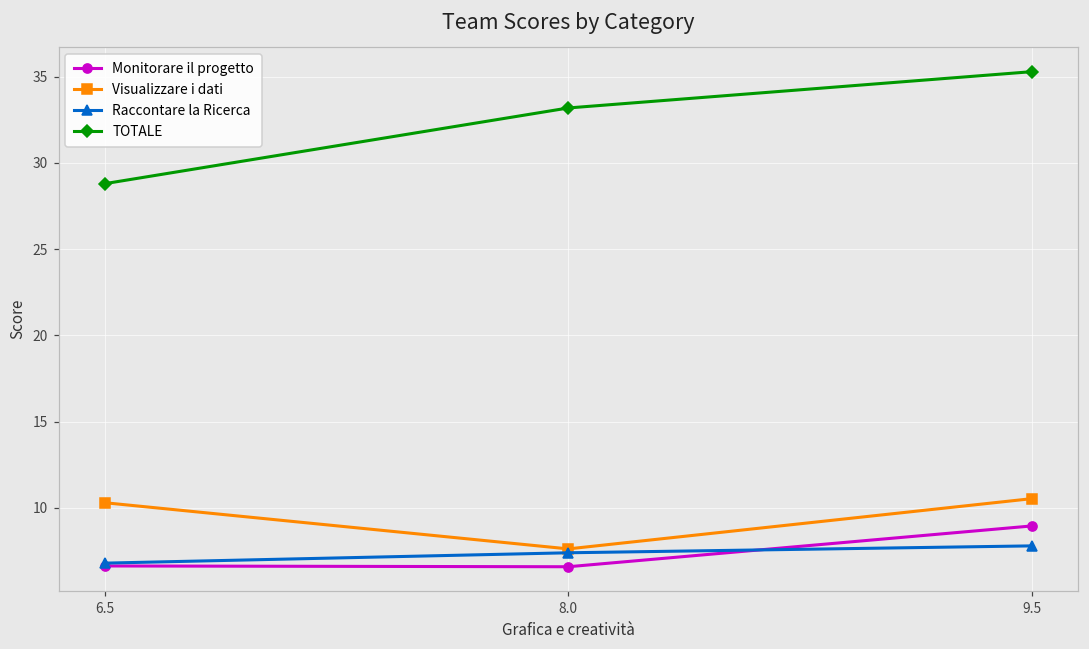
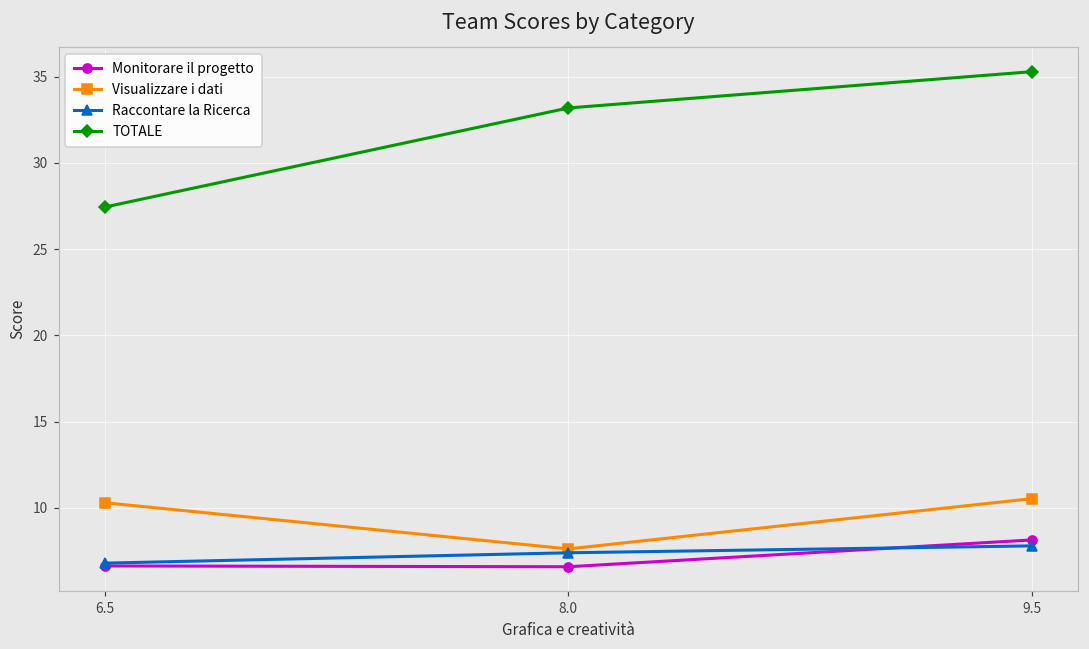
  {
    "Monitorare il progetto": {
      "6.5": 6.6,
      "8.0": 6.6,
-     "9.5": 9.0
+     "9.5": 8.1
    },
    "Visualizzare i dati": {
      "6.5": 10.3,
      "8.0": 7.6,
      "9.5": 10.5
    },
    "Raccontare la Ricerca": {
      "6.5": 6.8,
      "8.0": 7.4,
      "9.5": 7.8
    },
    "TOTALE": {
-     "6.5": 28.8,
+     "6.5": 27.4,
      "8.0": 33.2,
      "9.5": 35.3
    }
  }
